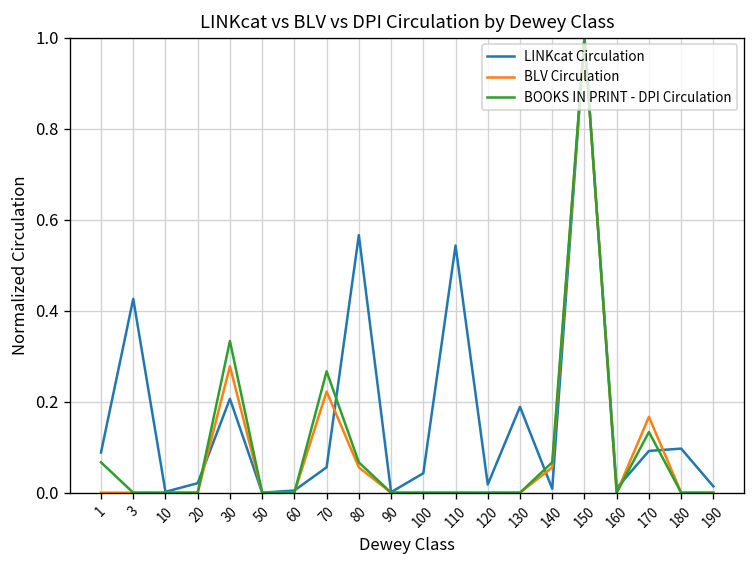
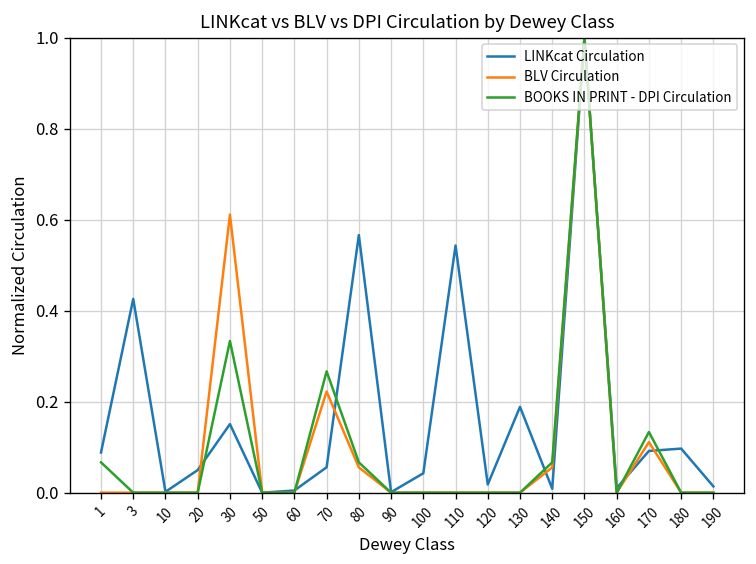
  {
    "LINKcat Circulation": {
      "1": 0.09,
      "3": 0.43,
-     "20": 0.02,
-     "30": 0.21,
+     "20": 0.05,
+     "30": 0.15,
      "70": 0.06,
      "80": 0.57,
      "100": 0.04,
      "110": 0.54,
      "120": 0.02,
      "130": 0.19,
      "140": 0.01,
      "160": 0.01,
      "170": 0.09,
      "180": 0.10,
      "190": 0.01
    },
    "BLV Circulation": {
      "1": 0.00,
-     "30": 0.28,
+     "30": 0.61,
      "70": 0.22,
      "80": 0.06,
      "140": 0.06,
-     "170": 0.17
+     "170": 0.11
    },
    "BOOKS IN PRINT - DPI Circulation": {
      "1": 0.07,
      "30": 0.33,
      "70": 0.27,
      "80": 0.07,
      "140": 0.07,
      "170": 0.13
    }
  }
